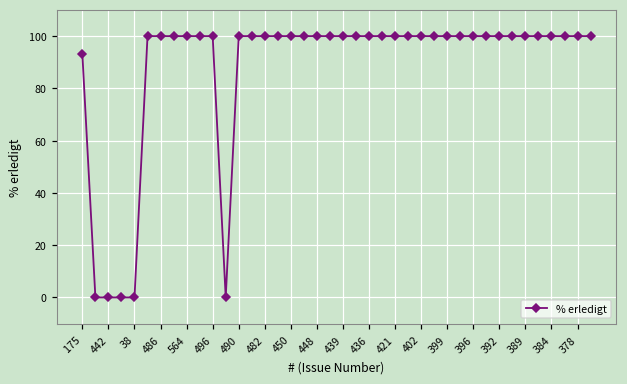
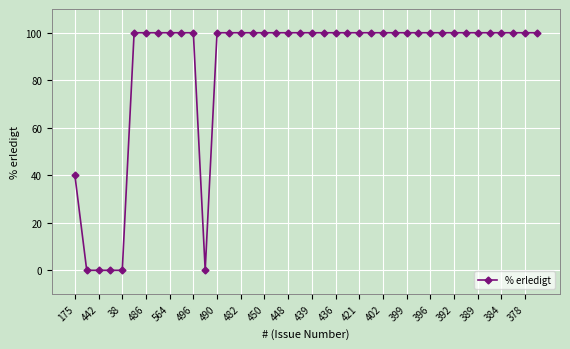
  {
-   "175": 93,
+   "175": 40,
    "442": 0,
    "38": 0,
    "486": 100,
    "564": 100,
    "496": 100,
    "490": 100,
    "482": 100,
    "450": 100,
    "448": 100,
    "439": 100,
    "436": 100,
    "421": 100,
    "402": 100,
    "399": 100,
    "396": 100,
    "392": 100,
    "389": 100,
    "384": 100,
    "378": 100
  }
